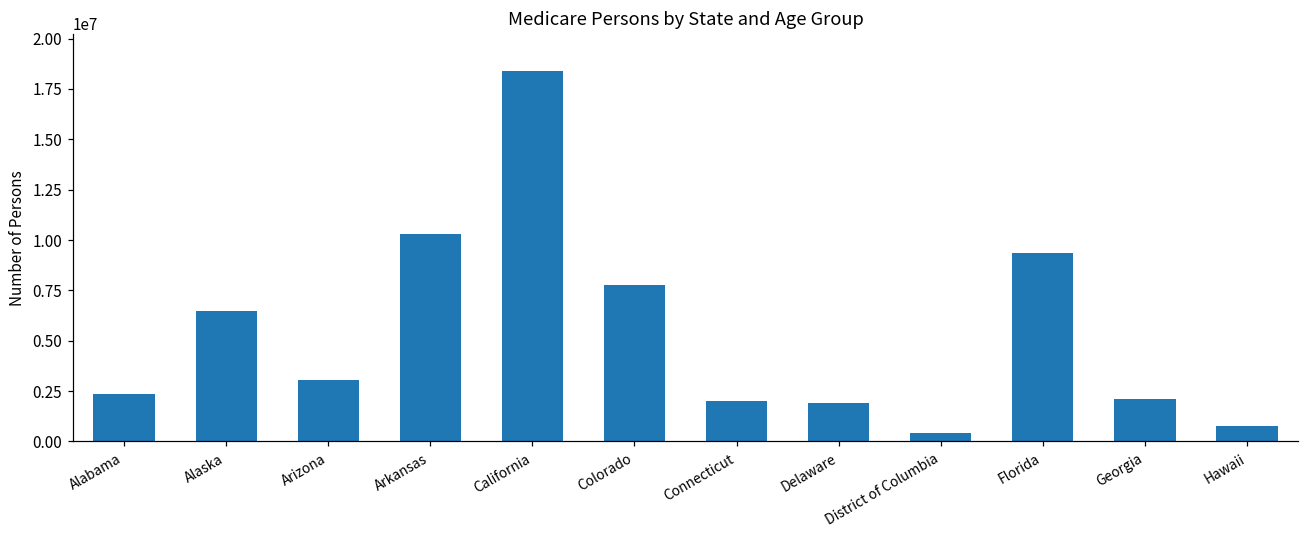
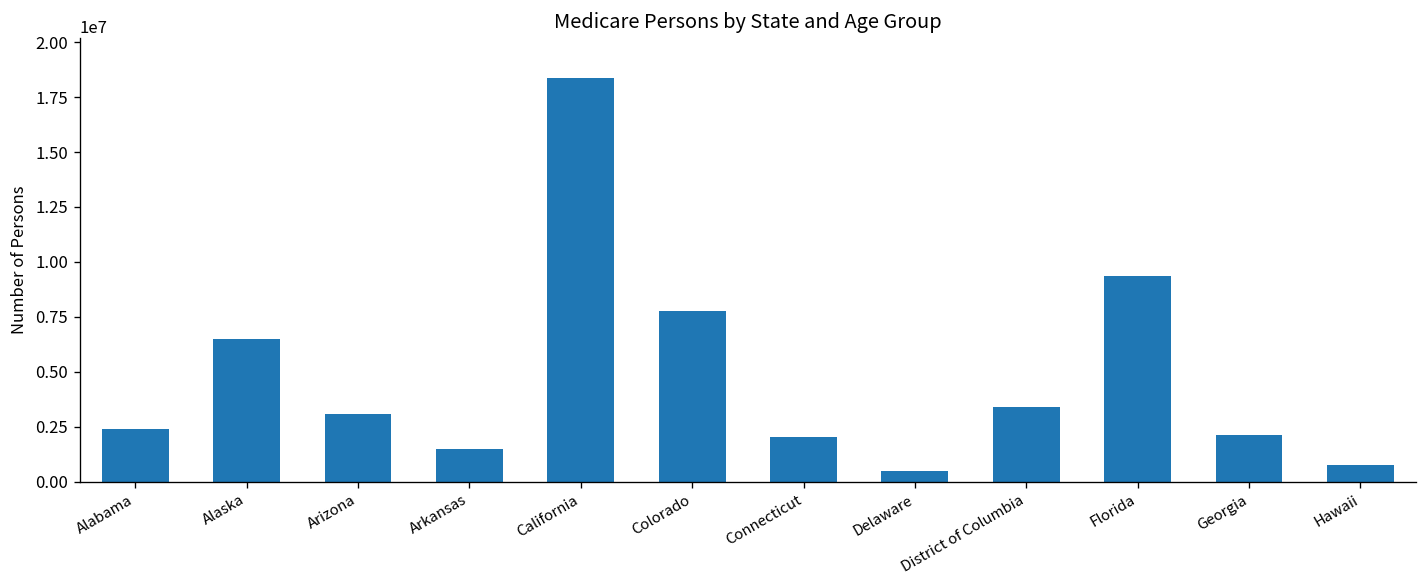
  {
    "Alabama": 2400000,
    "Alaska": 6500000,
    "Arizona": 3100000,
-   "Arkansas": 10300000,
+   "Arkansas": 1500000,
    "California": 18400000,
    "Colorado": 7800000,
    "Connecticut": 2000000,
-   "Delaware": 1900000,
-   "District of Columbia": 400000,
+   "Delaware": 500000,
+   "District of Columbia": 3400000,
    "Florida": 9400000,
    "Georgia": 2100000,
    "Hawaii": 800000
  }
